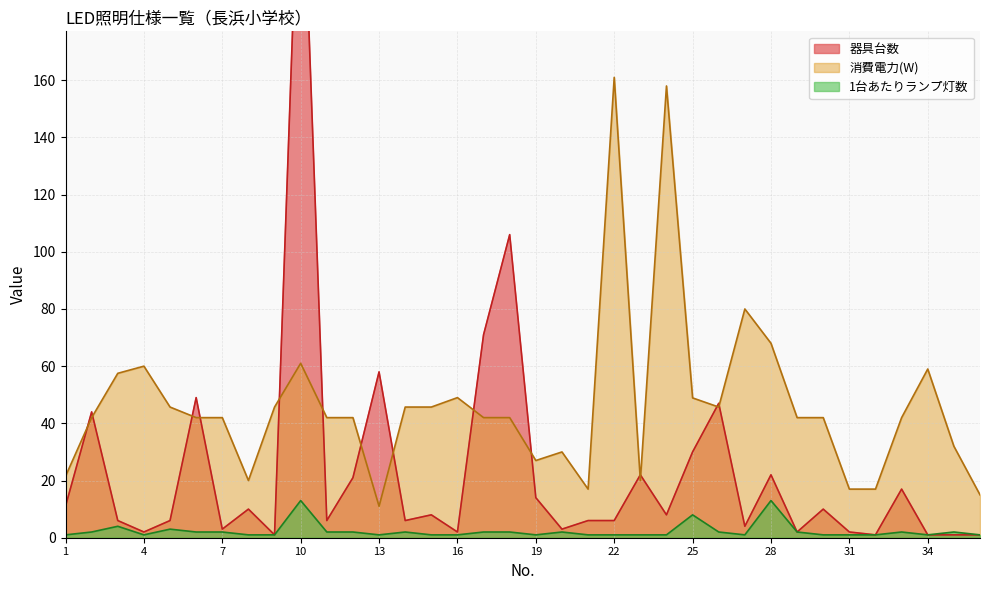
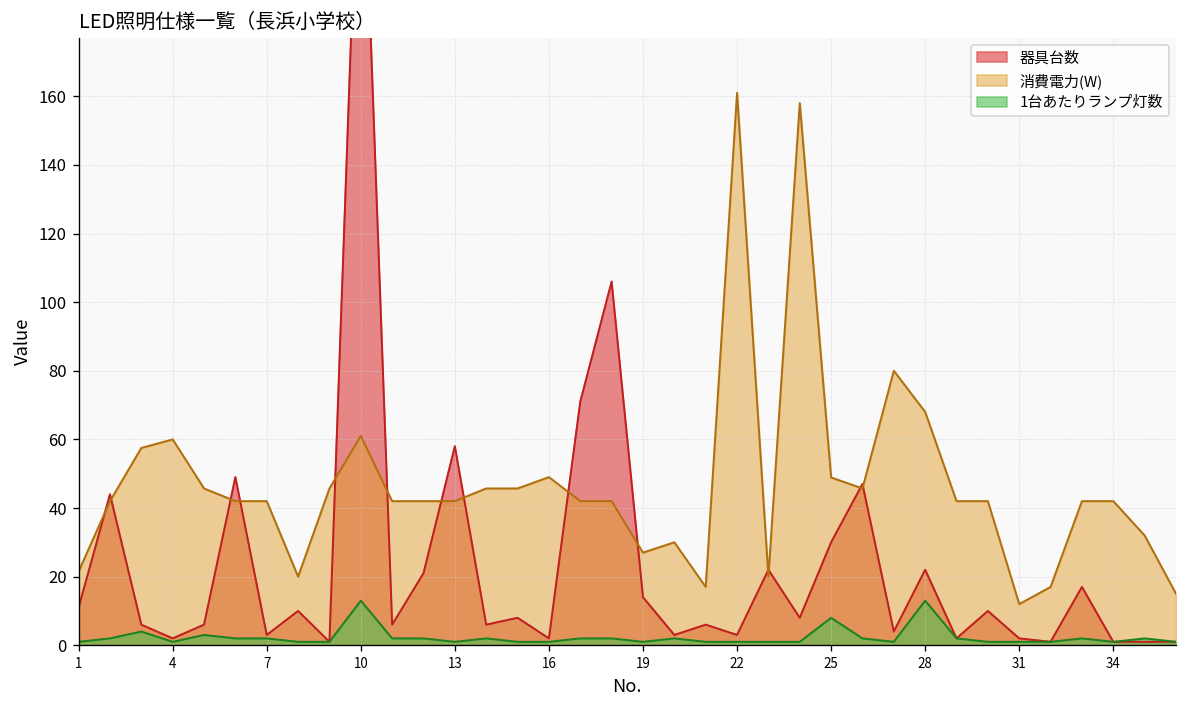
  {
    "器具台数": {
      "1": 11,
      "4": 2,
      "7": 3,
      "13": 58,
      "16": 2,
      "19": 14,
-     "22": 6,
+     "22": 3,
      "25": 30,
      "28": 22,
      "31": 2
    },
    "消費電力(W)": {
      "1": 22,
      "4": 60,
      "7": 42,
      "10": 61,
-     "13": 11,
+     "13": 42,
      "16": 49,
      "19": 27,
      "22": 161,
      "25": 49,
      "28": 68,
-     "31": 17,
-     "34": 59
+     "31": 12,
+     "34": 42
    },
    "1台あたりランプ灯数": {
      "1": 1,
      "4": 1,
      "7": 2,
      "10": 13,
      "13": 1,
      "16": 1,
      "19": 1,
      "22": 1,
      "25": 8,
      "28": 13,
      "31": 1
    }
  }
